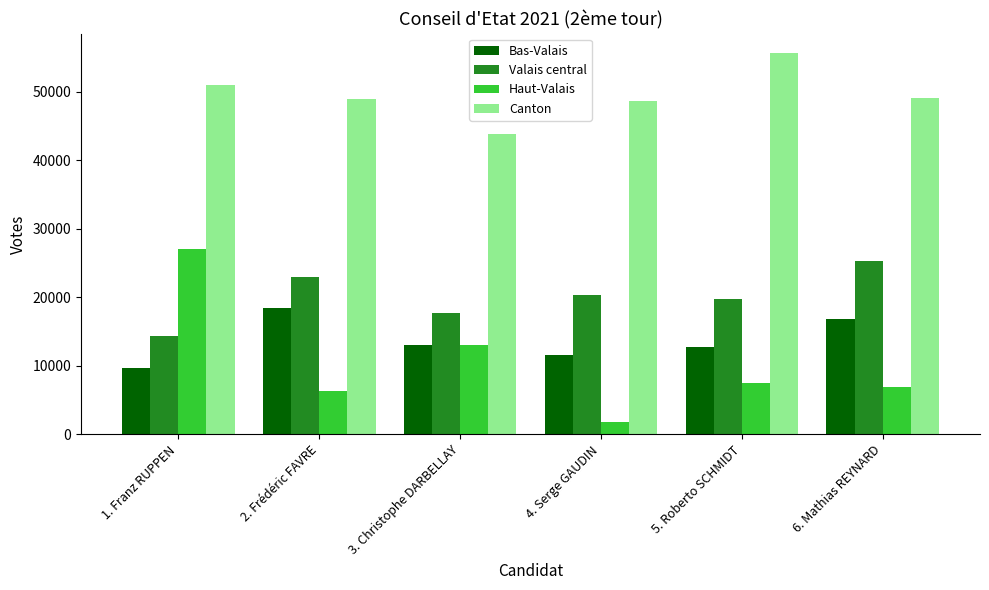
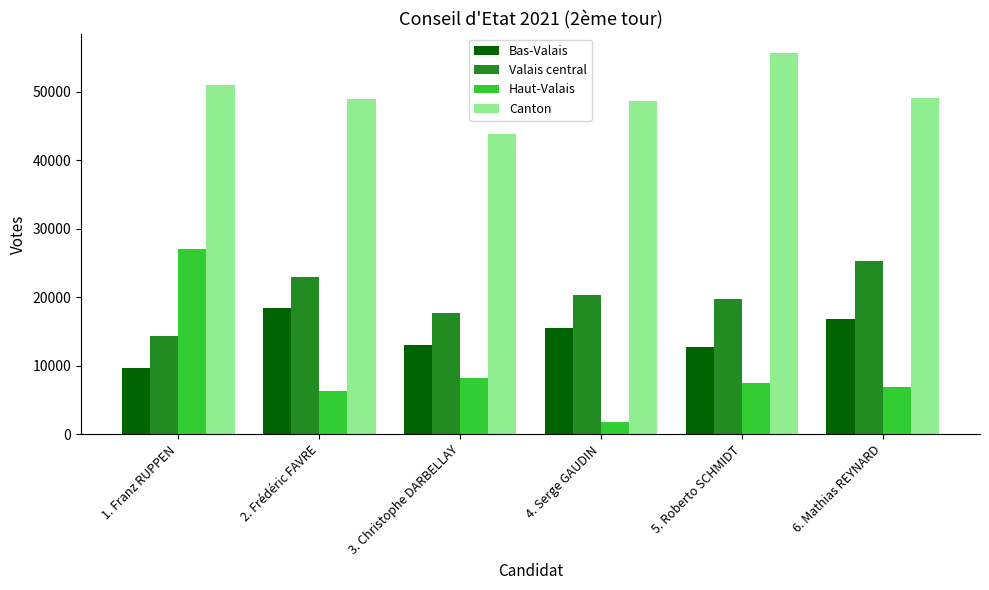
  {
    "Bas-Valais": {
      "1. Franz RUPPEN": 10000,
      "2. Frédéric FAVRE": 18000,
      "3. Christophe DARBELLAY": 13000,
-     "4. Serge GAUDIN": 11000,
+     "4. Serge GAUDIN": 15000,
      "5. Roberto SCHMIDT": 13000,
      "6. Mathias REYNARD": 17000
    },
    "Valais central": {
      "1. Franz RUPPEN": 14000,
      "2. Frédéric FAVRE": 23000,
      "3. Christophe DARBELLAY": 18000,
      "4. Serge GAUDIN": 20000,
      "5. Roberto SCHMIDT": 20000,
      "6. Mathias REYNARD": 25000
    },
    "Haut-Valais": {
      "1. Franz RUPPEN": 27000,
      "2. Frédéric FAVRE": 6000,
-     "3. Christophe DARBELLAY": 13000,
+     "3. Christophe DARBELLAY": 8000,
      "4. Serge GAUDIN": 2000,
      "5. Roberto SCHMIDT": 8000,
      "6. Mathias REYNARD": 7000
    },
    "Canton": {
      "1. Franz RUPPEN": 51000,
      "2. Frédéric FAVRE": 49000,
      "3. Christophe DARBELLAY": 44000,
      "4. Serge GAUDIN": 49000,
      "5. Roberto SCHMIDT": 56000,
      "6. Mathias REYNARD": 49000
    }
  }
